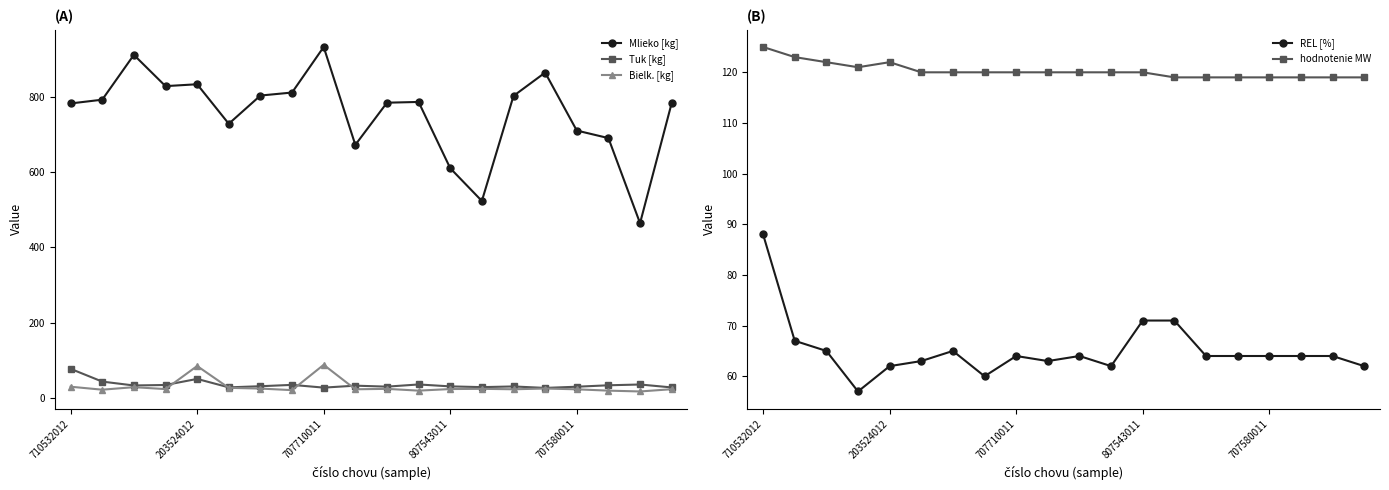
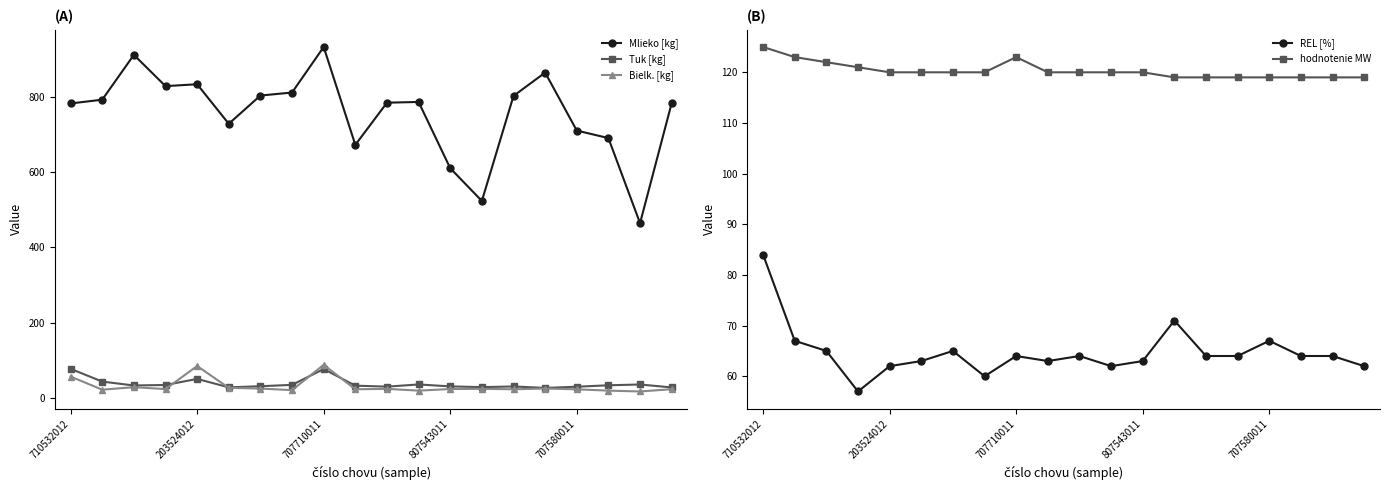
  {
    "(A)": {
      "Mlieko [kg]": {
        "710532012": 780,
        "203524012": 830,
        "707710011": 930,
        "807543011": 610,
        "707580011": 710
      },
      "Tuk [kg]": {
        "710532012": 80,
        "203524012": 50,
-       "707710011": 30,
+       "707710011": 80,
        "807543011": 30,
        "707580011": 30
      },
      "Bielk. [kg]": {
-       "710532012": 30,
+       "710532012": 60,
        "203524012": 80,
        "707710011": 90,
        "807543011": 20,
        "707580011": 20
      }
    },
    "(B)": {
      "REL [%]": {
-       "710532012": 88,
+       "710532012": 84,
        "203524012": 62,
        "707710011": 64,
-       "807543011": 71,
-       "707580011": 64
+       "807543011": 63,
+       "707580011": 67
      },
      "hodnotenie MW": {
        "710532012": 125,
-       "203524012": 122,
-       "707710011": 120,
+       "203524012": 120,
+       "707710011": 123,
        "807543011": 120,
        "707580011": 119
      }
    }
  }
